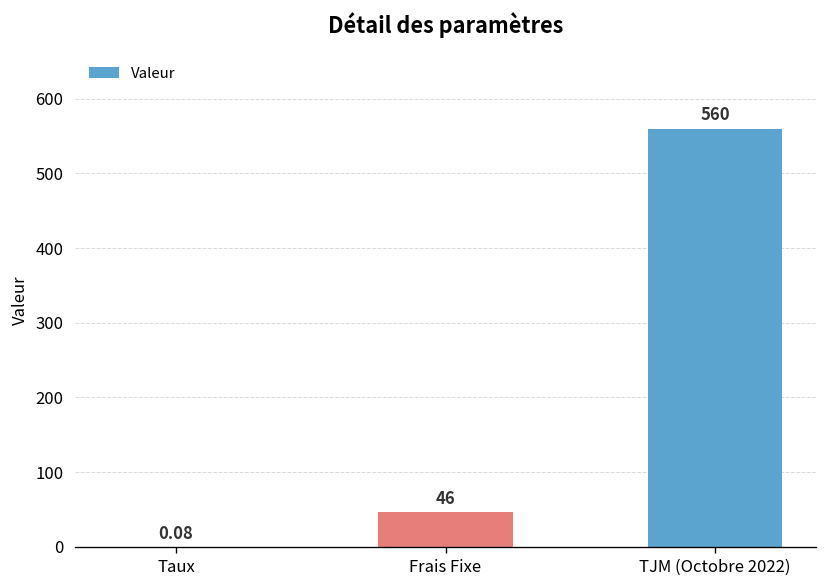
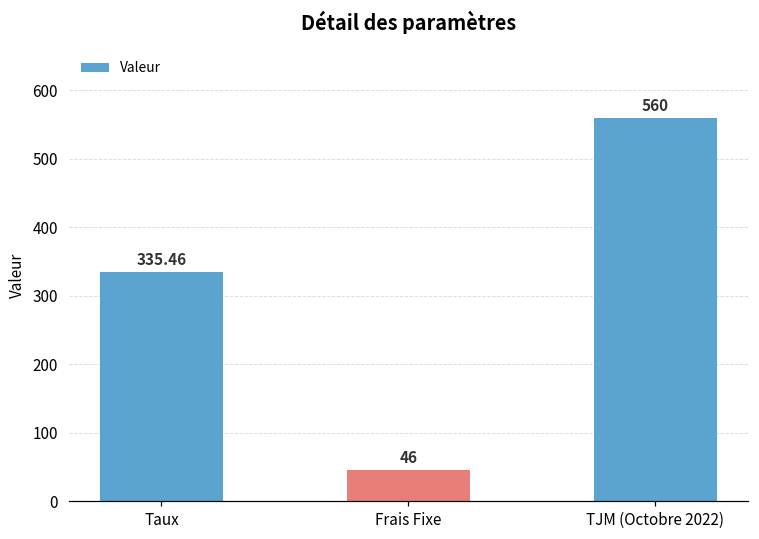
  {
-   "Taux": 0.08,
+   "Taux": 335.46,
    "Frais Fixe": 46,
    "TJM (Octobre 2022)": 560
  }
